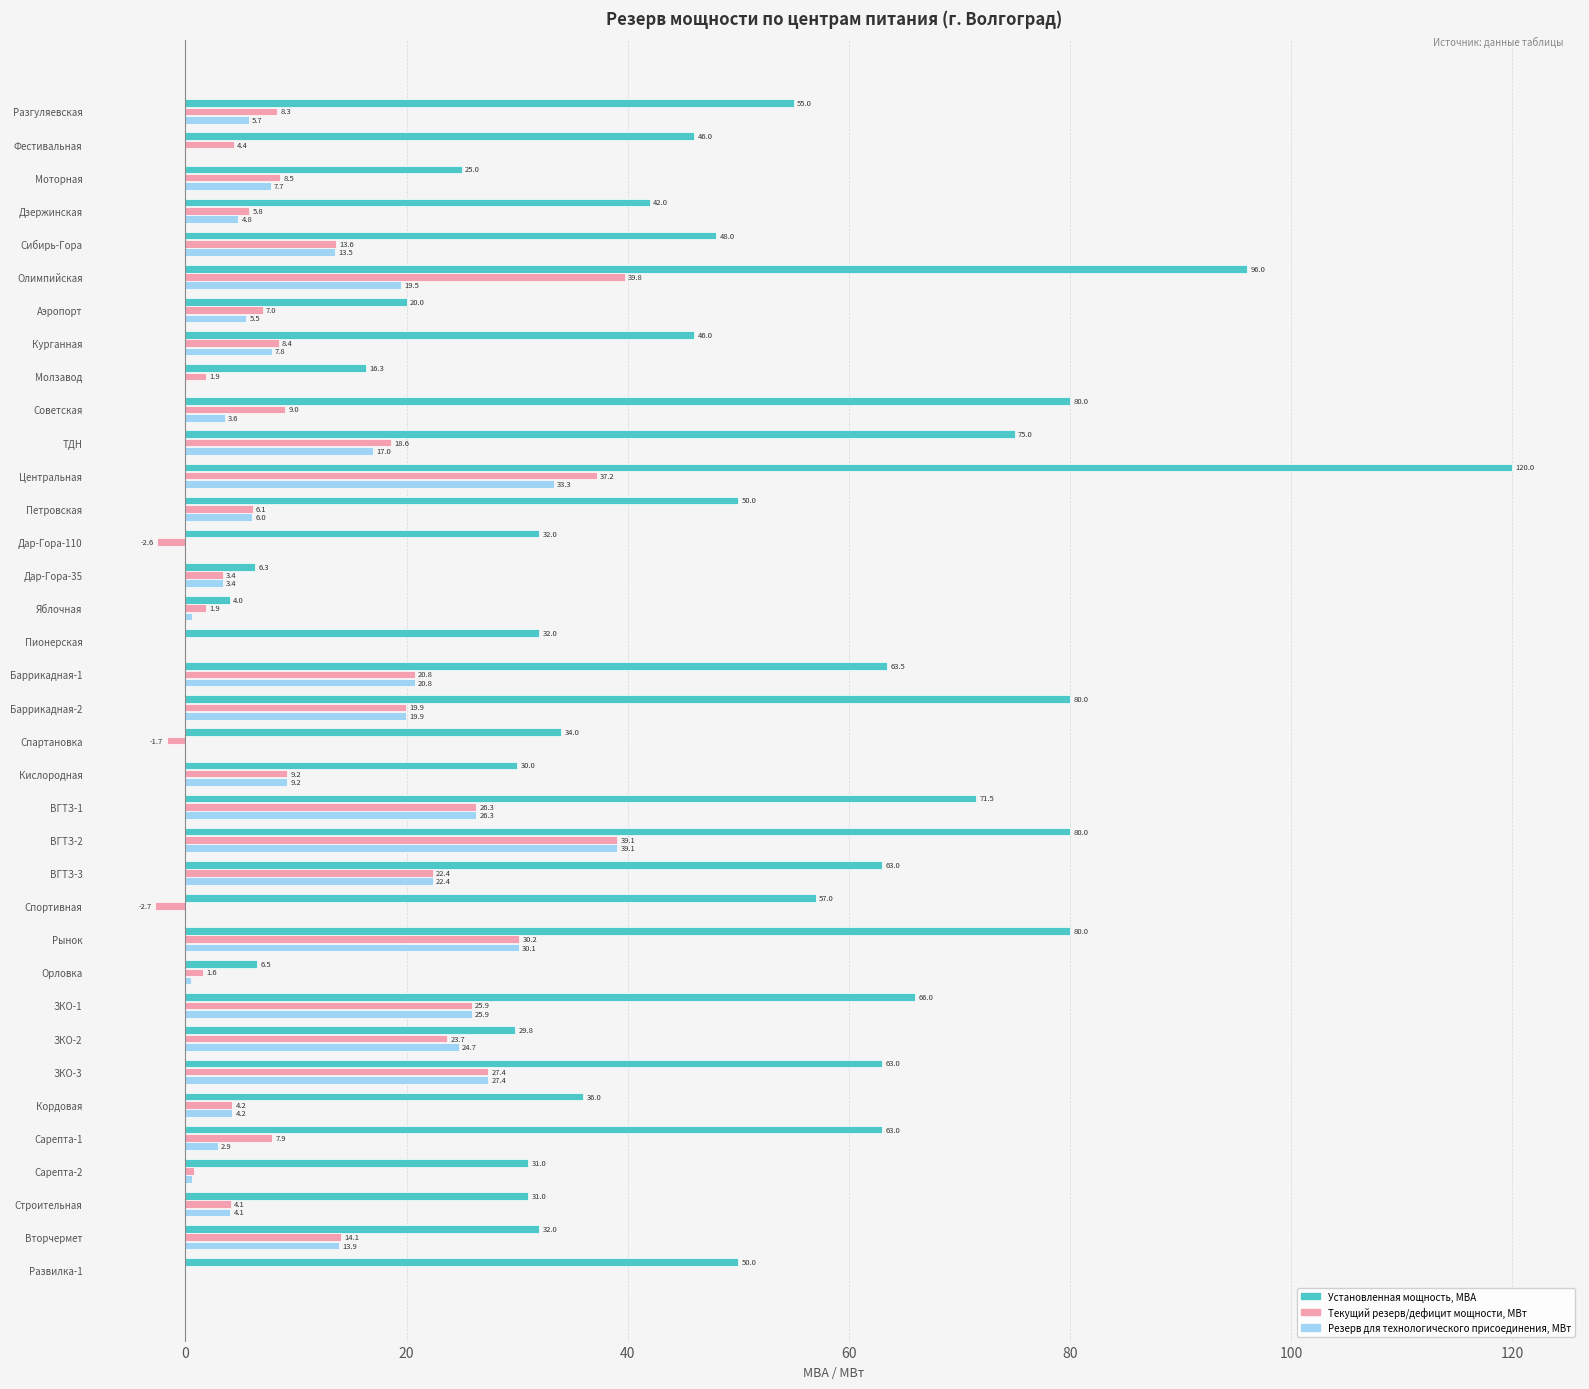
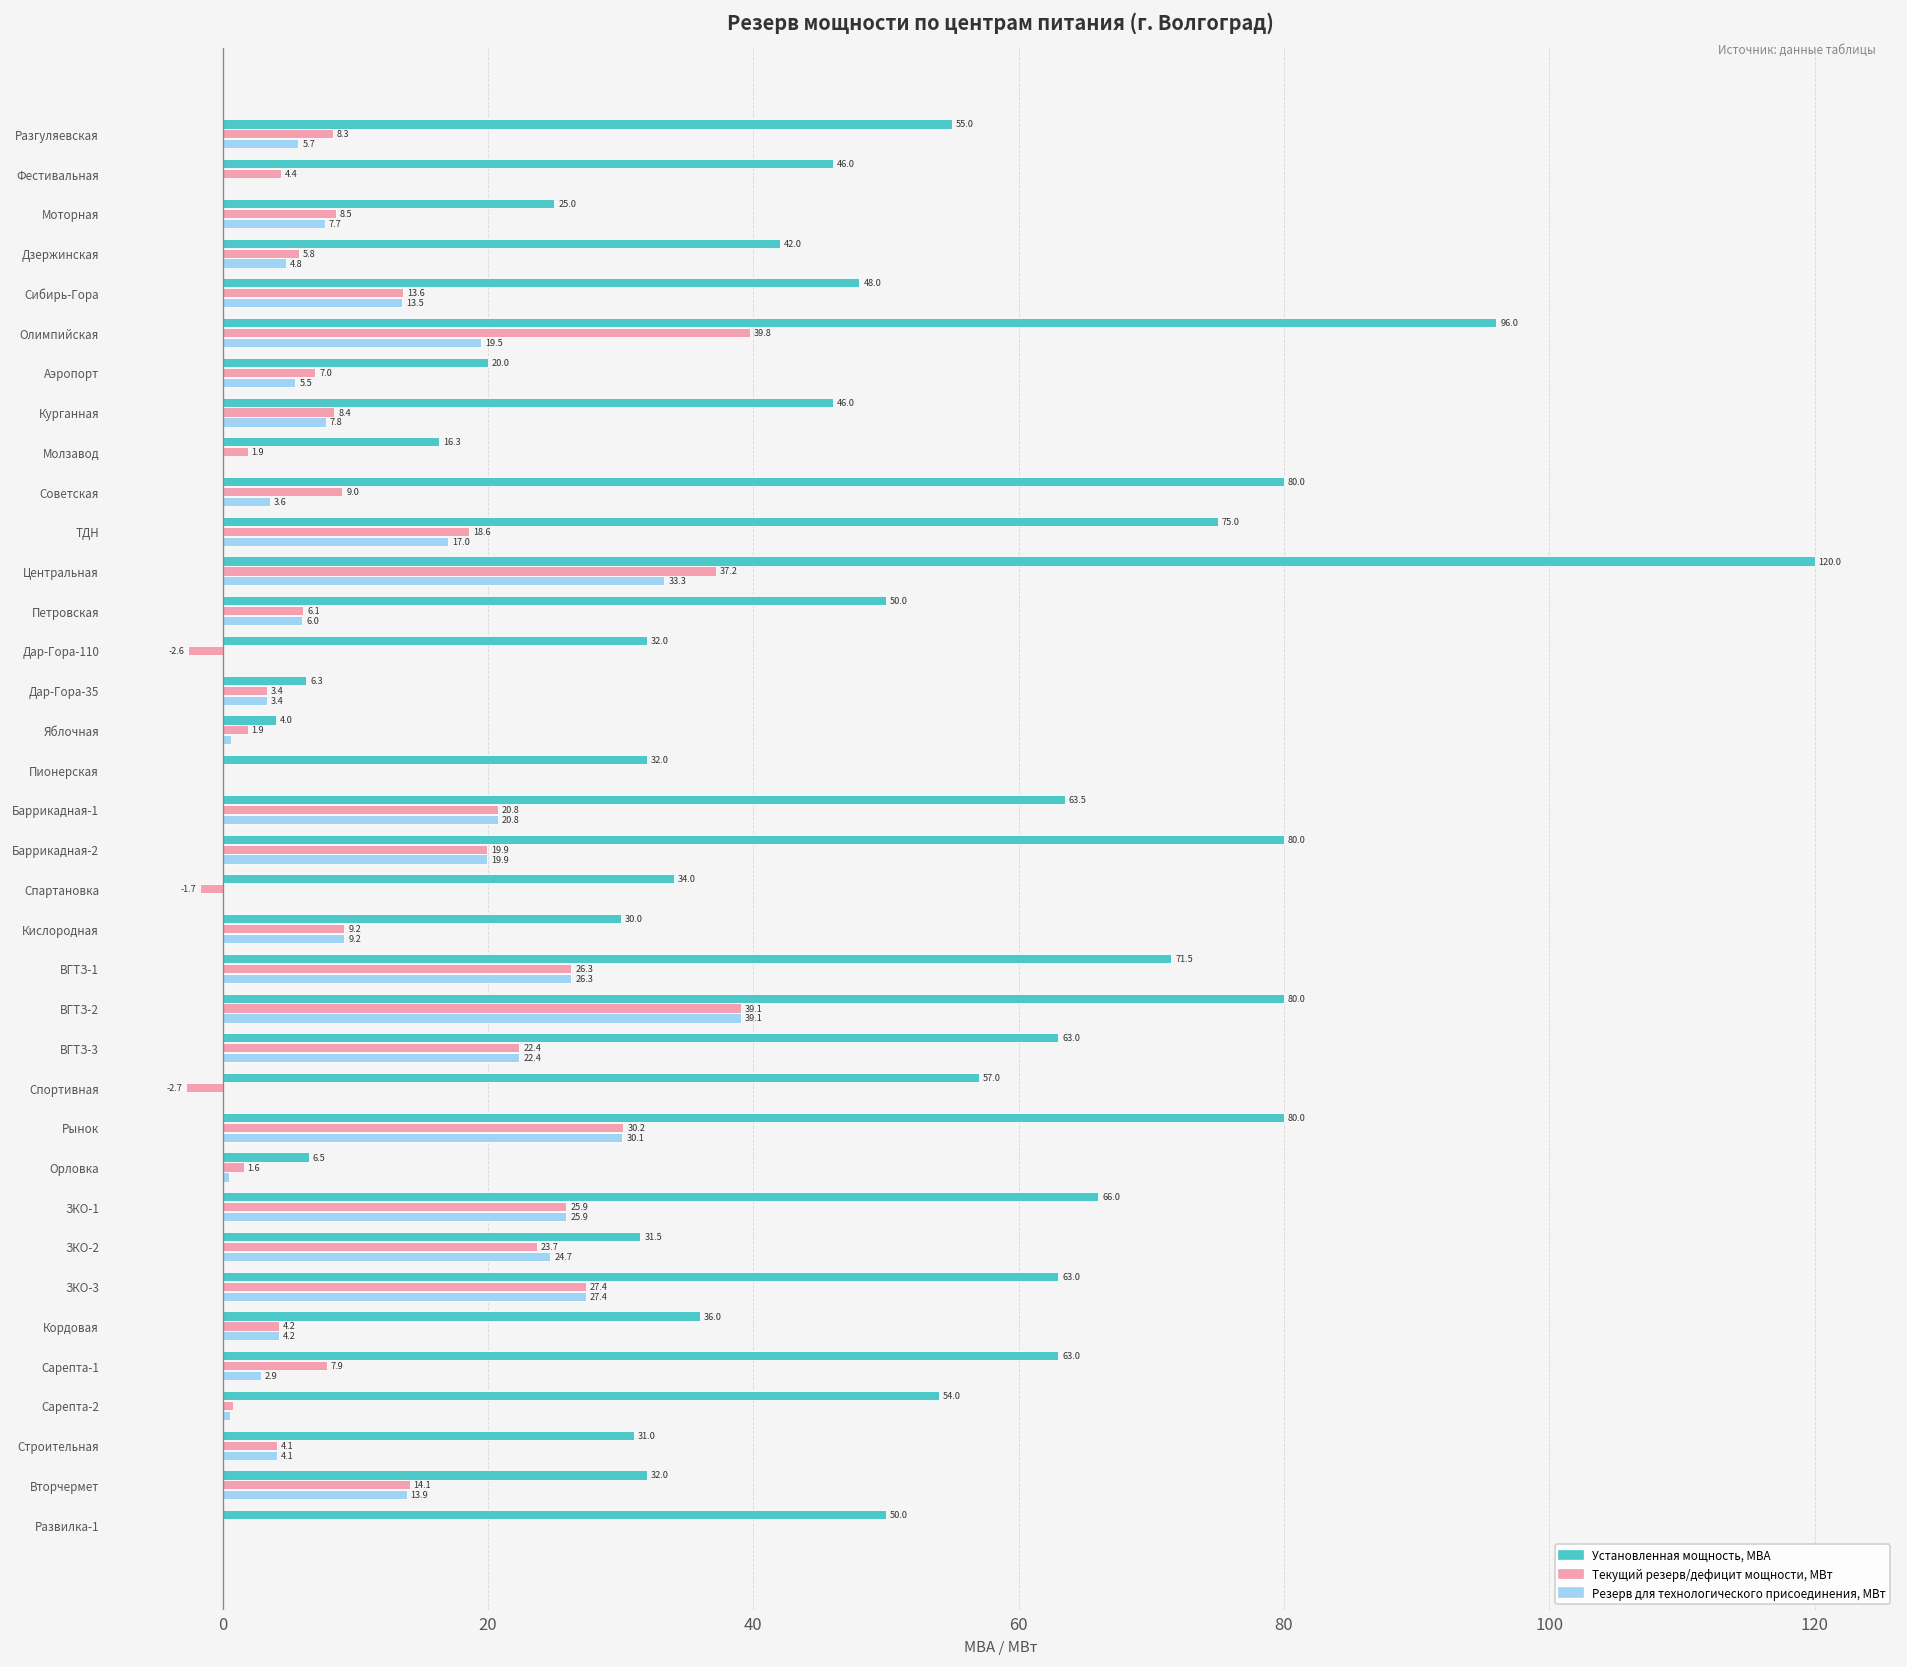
  {
    "Установленная мощность, МВА": {
      "Разгуляевская": 55.0,
      "Фестивальная": 46.0,
      "Моторная": 25.0,
      "Дзержинская": 42.0,
      "Сибирь-Гора": 48.0,
      "Олимпийская": 96.0,
      "Аэропорт": 20.0,
      "Курганная": 46.0,
      "Молзавод": 16.3,
      "Советская": 80.0,
      "ТДН": 75.0,
      "Центральная": 120.0,
      "Петровская": 50.0,
      "Дар-Гора-110": 32.0,
      "Дар-Гора-35": 6.3,
      "Яблочная": 4.0,
      "Пионерская": 32.0,
      "Баррикадная-1": 63.5,
      "Баррикадная-2": 80.0,
      "Спартановка": 34.0,
      "Кислородная": 30.0,
      "ВГТЗ-1": 71.5,
      "ВГТЗ-2": 80.0,
      "ВГТЗ-3": 63.0,
      "Спортивная": 57.0,
      "Рынок": 80.0,
      "Орловка": 6.5,
      "ЗКО-1": 66.0,
-     "ЗКО-2": 29.8,
+     "ЗКО-2": 31.5,
      "ЗКО-3": 63.0,
      "Кордовая": 36.0,
      "Сарепта-1": 63.0,
-     "Сарепта-2": 31.0,
+     "Сарепта-2": 54.0,
      "Строительная": 31.0,
      "Вторчермет": 32.0,
      "Развилка-1": 50.0
    },
    "Текущий резерв/дефицит мощности, МВт": {
      "Разгуляевская": 8.3,
      "Фестивальная": 4.4,
      "Моторная": 8.5,
      "Дзержинская": 5.8,
      "Сибирь-Гора": 13.6,
      "Олимпийская": 39.8,
      "Аэропорт": 7.0,
      "Курганная": 8.4,
      "Молзавод": 1.9,
      "Советская": 9.0,
      "ТДН": 18.6,
      "Центральная": 37.2,
      "Петровская": 6.1,
      "Дар-Гора-110": -2.6,
      "Дар-Гора-35": 3.4,
      "Яблочная": 1.9,
      "Баррикадная-1": 20.8,
      "Баррикадная-2": 19.9,
      "Спартановка": -1.7,
      "Кислородная": 9.2,
      "ВГТЗ-1": 26.3,
      "ВГТЗ-2": 39.1,
      "ВГТЗ-3": 22.4,
      "Спортивная": -2.7,
      "Рынок": 30.2,
      "Орловка": 1.6,
      "ЗКО-1": 25.9,
      "ЗКО-2": 23.7,
      "ЗКО-3": 27.4,
      "Кордовая": 4.2,
      "Сарепта-1": 7.9,
      "Строительная": 4.1,
      "Вторчермет": 14.1
    },
    "Резерв для технологического присоединения, МВт": {
      "Разгуляевская": 5.7,
      "Моторная": 7.7,
      "Дзержинская": 4.8,
      "Сибирь-Гора": 13.5,
      "Олимпийская": 19.5,
      "Аэропорт": 5.5,
      "Курганная": 7.8,
      "Советская": 3.6,
      "ТДН": 17.0,
      "Центральная": 33.3,
      "Петровская": 6.0,
      "Дар-Гора-35": 3.4,
      "Баррикадная-1": 20.8,
      "Баррикадная-2": 19.9,
      "Кислородная": 9.2,
      "ВГТЗ-1": 26.3,
      "ВГТЗ-2": 39.1,
      "ВГТЗ-3": 22.4,
      "Рынок": 30.1,
      "ЗКО-1": 25.9,
      "ЗКО-2": 24.7,
      "ЗКО-3": 27.4,
      "Кордовая": 4.2,
      "Сарепта-1": 2.9,
      "Строительная": 4.1,
      "Вторчермет": 13.9
    }
  }
